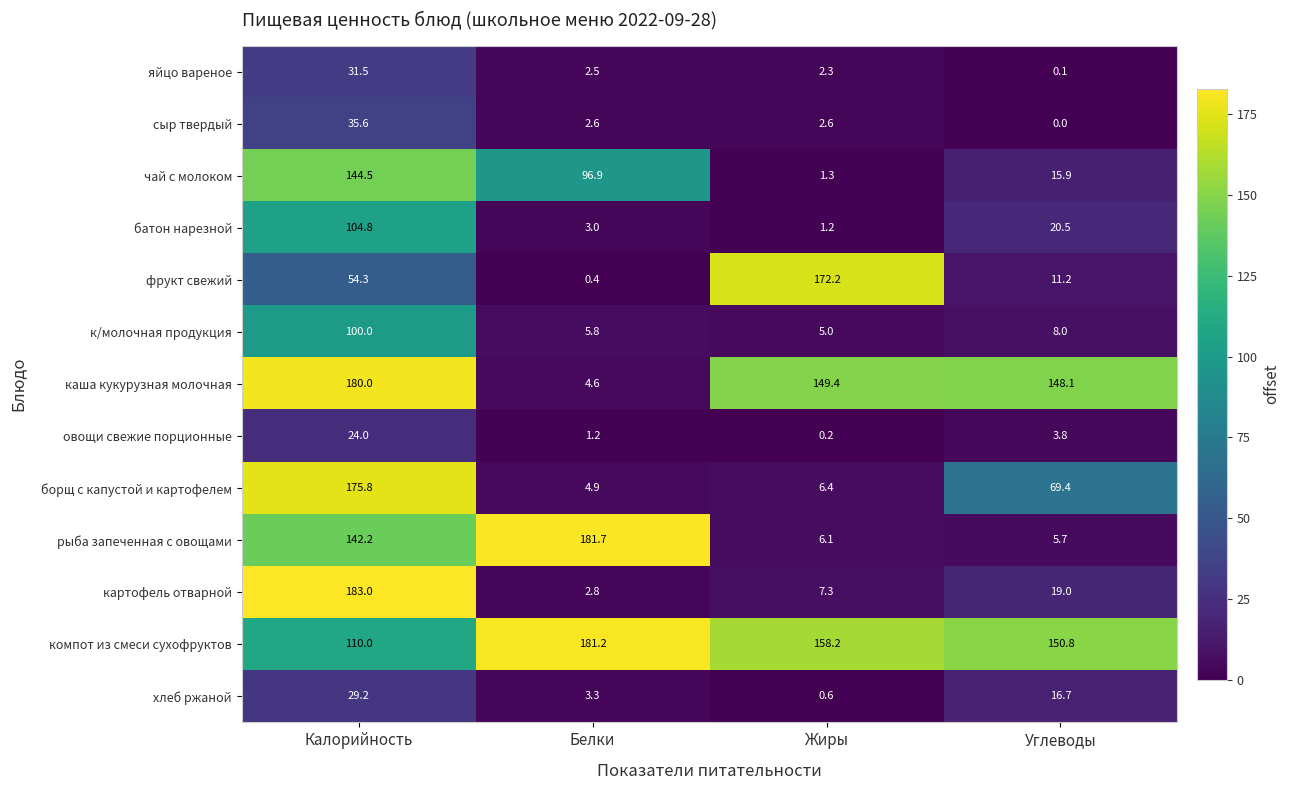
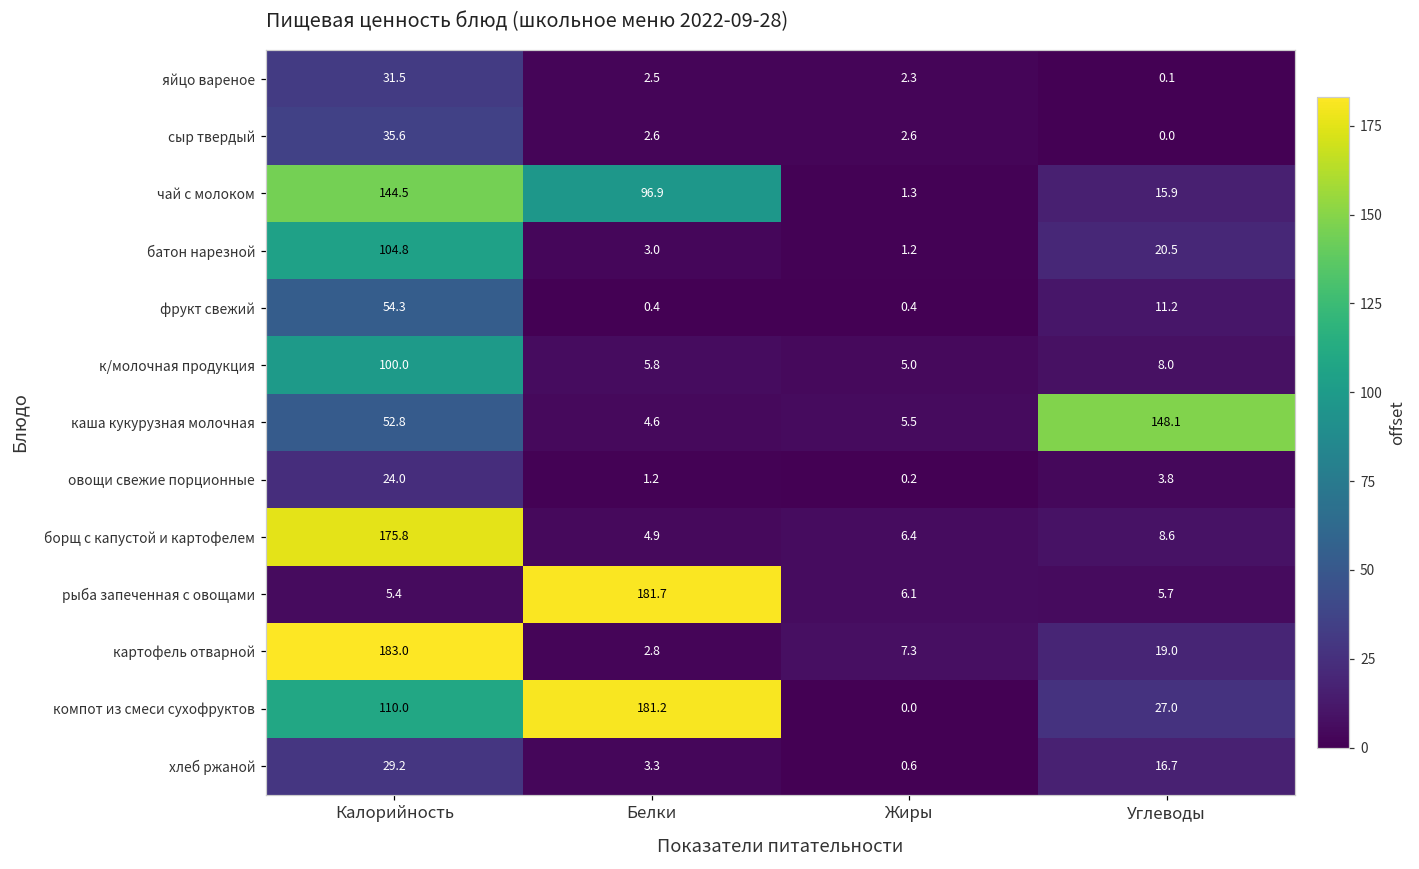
  {
    "яйцо вареное": {
      "Калорийность": 31.5,
      "Белки": 2.5,
      "Жиры": 2.3,
      "Углеводы": 0.1
    },
    "сыр твердый": {
      "Калорийность": 35.6,
      "Белки": 2.6,
      "Жиры": 2.6,
      "Углеводы": 0.0
    },
    "чай с молоком": {
      "Калорийность": 144.5,
      "Белки": 96.9,
      "Жиры": 1.3,
      "Углеводы": 15.9
    },
    "батон нарезной": {
      "Калорийность": 104.8,
      "Белки": 3.0,
      "Жиры": 1.2,
      "Углеводы": 20.5
    },
    "фрукт свежий": {
      "Калорийность": 54.3,
      "Белки": 0.4,
-     "Жиры": 172.2,
+     "Жиры": 0.4,
      "Углеводы": 11.2
    },
    "к/молочная продукция": {
      "Калорийность": 100.0,
      "Белки": 5.8,
      "Жиры": 5.0,
      "Углеводы": 8.0
    },
    "каша кукурузная молочная": {
-     "Калорийность": 180.0,
+     "Калорийность": 52.8,
      "Белки": 4.6,
-     "Жиры": 149.4,
+     "Жиры": 5.5,
      "Углеводы": 148.1
    },
    "овощи свежие порционные": {
      "Калорийность": 24.0,
      "Белки": 1.2,
      "Жиры": 0.2,
      "Углеводы": 3.8
    },
    "борщ с капустой и картофелем": {
      "Калорийность": 175.8,
      "Белки": 4.9,
      "Жиры": 6.4,
-     "Углеводы": 69.4
+     "Углеводы": 8.6
    },
    "рыба запеченная с овощами": {
-     "Калорийность": 142.2,
+     "Калорийность": 5.4,
      "Белки": 181.7,
      "Жиры": 6.1,
      "Углеводы": 5.7
    },
    "картофель отварной": {
      "Калорийность": 183.0,
      "Белки": 2.8,
      "Жиры": 7.3,
      "Углеводы": 19.0
    },
    "компот из смеси сухофруктов": {
      "Калорийность": 110.0,
      "Белки": 181.2,
-     "Жиры": 158.2,
-     "Углеводы": 150.8
+     "Жиры": 0.0,
+     "Углеводы": 27.0
    },
    "хлеб ржаной": {
      "Калорийность": 29.2,
      "Белки": 3.3,
      "Жиры": 0.6,
      "Углеводы": 16.7
    }
  }
